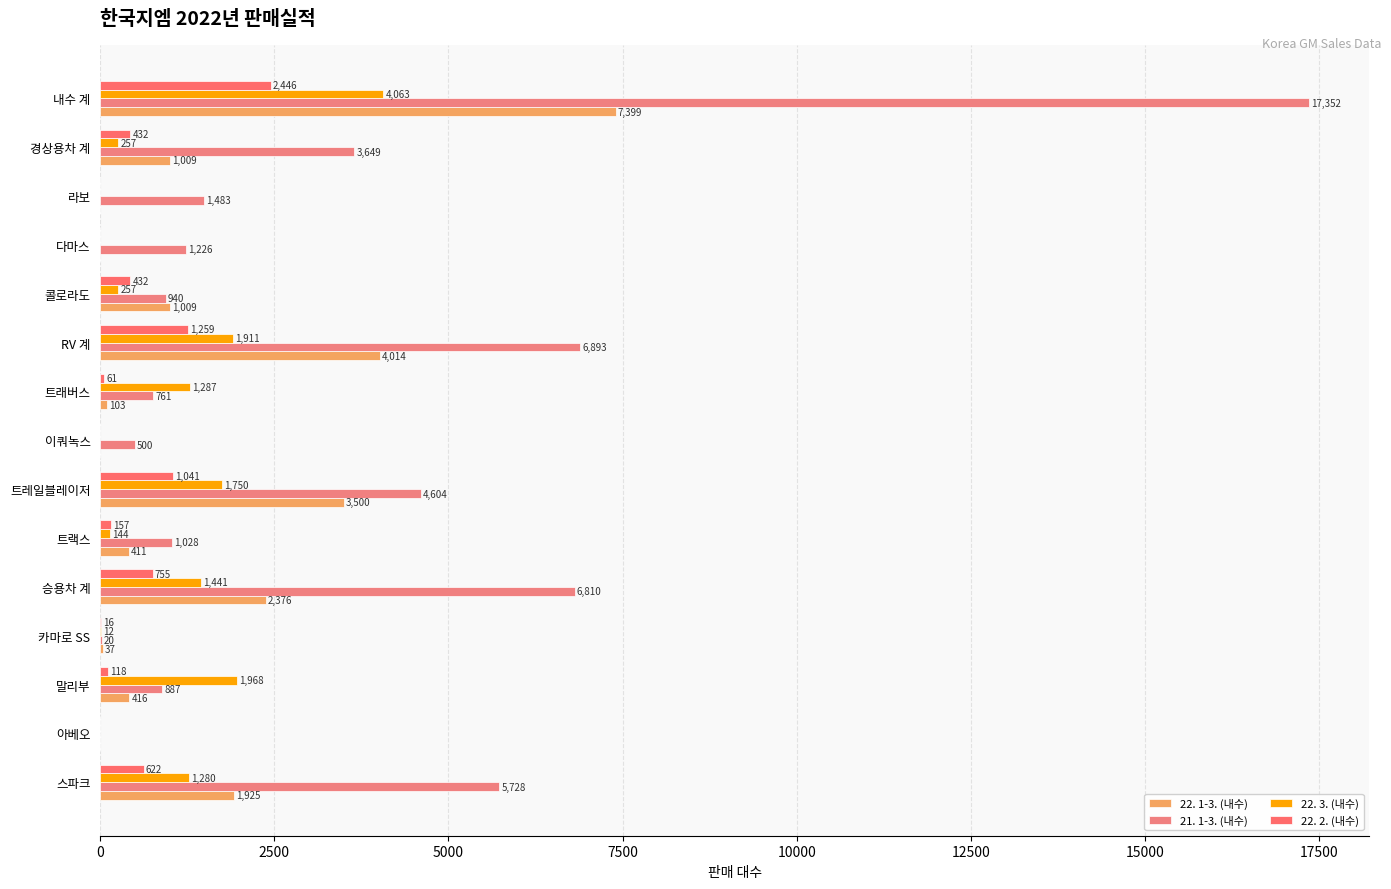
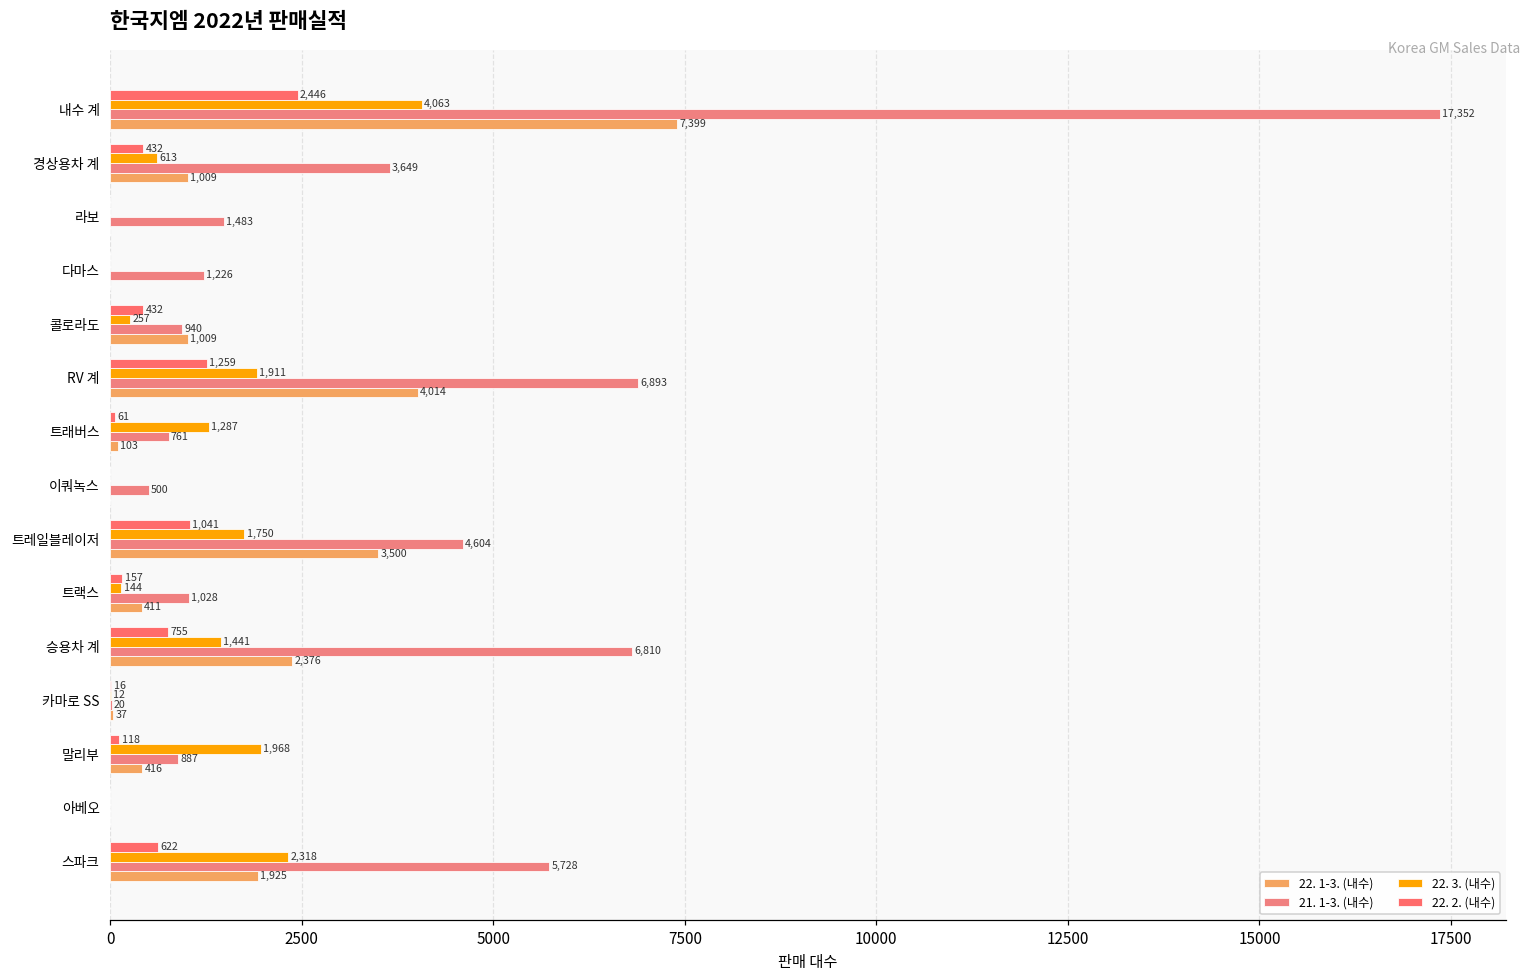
  {
    "22. 3. (내수)": {
      "내수 계": "4,063",
-     "경상용차 계": "257",
+     "경상용차 계": "613",
      "콜로라도": "257",
      "RV 계": "1,911",
      "트래버스": "1,287",
      "트레일블레이저": "1,750",
      "트랙스": "144",
      "승용차 계": "1,441",
      "카마로 SS": "12",
      "말리부": "1,968",
-     "스파크": "1,280"
+     "스파크": "2,318"
    }
  }
